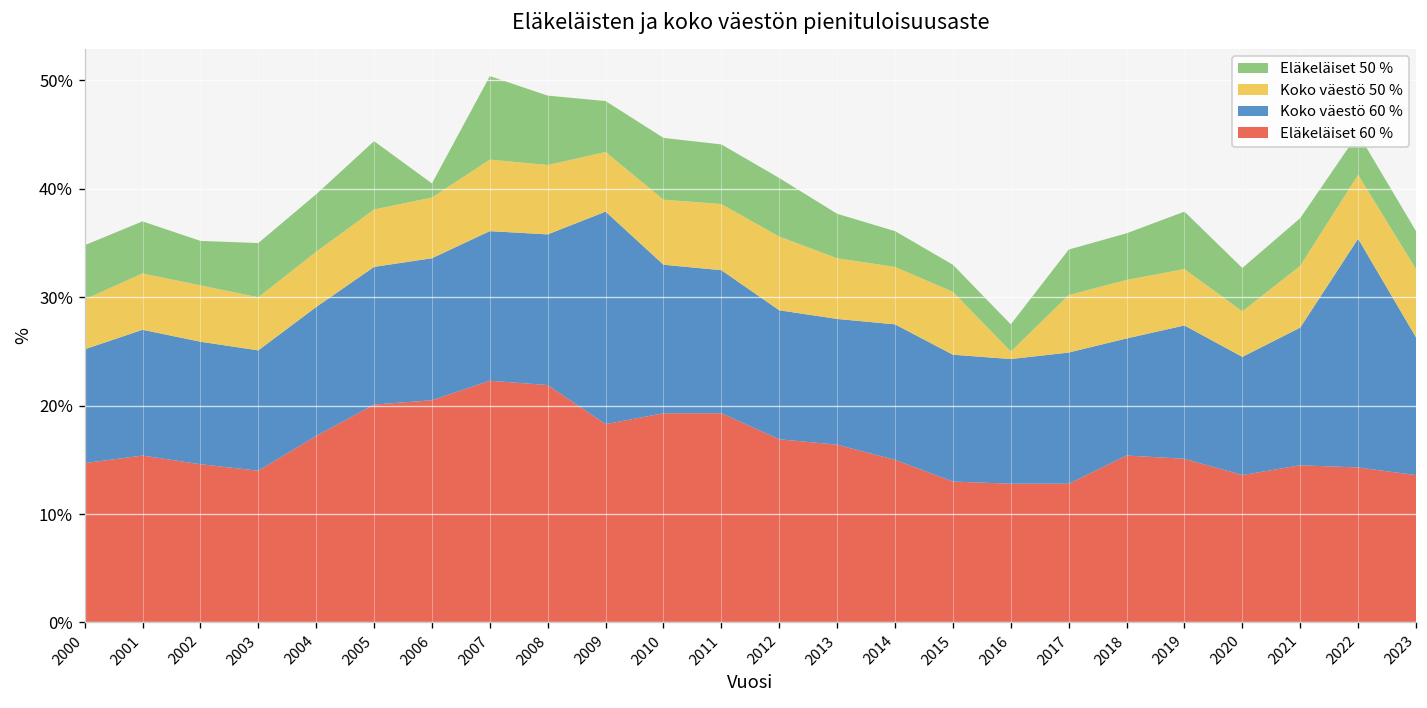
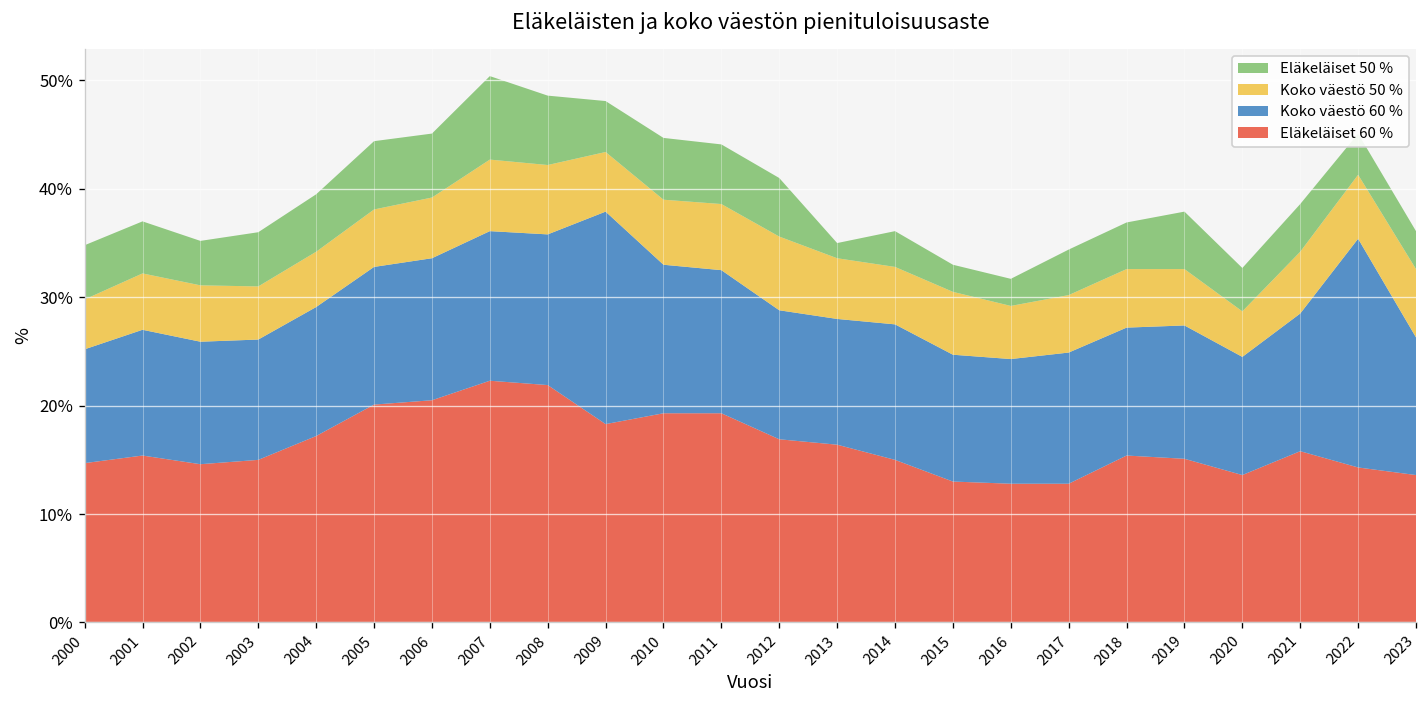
  {
    "Eläkeläiset 60 %": {
      "2000": "15%",
      "2001": "15%",
      "2002": "15%",
-     "2003": "14%",
+     "2003": "15%",
      "2004": "17%",
      "2005": "20%",
      "2006": "21%",
      "2007": "22%",
      "2008": "22%",
      "2009": "18%",
      "2010": "19%",
      "2011": "19%",
      "2012": "17%",
      "2013": "16%",
      "2014": "15%",
      "2015": "13%",
      "2016": "13%",
      "2017": "13%",
      "2018": "15%",
      "2019": "15%",
      "2020": "14%",
-     "2021": "15%",
+     "2021": "16%",
      "2022": "14%",
      "2023": "14%"
    },
    "Koko väestö 60 %": {
      "2000": "11%",
      "2001": "12%",
      "2002": "11%",
      "2003": "11%",
      "2004": "12%",
      "2005": "13%",
      "2006": "13%",
      "2007": "14%",
      "2008": "14%",
      "2009": "20%",
      "2010": "14%",
      "2011": "13%",
      "2012": "12%",
      "2013": "12%",
      "2014": "13%",
      "2015": "12%",
      "2016": "12%",
      "2017": "12%",
-     "2018": "11%",
+     "2018": "12%",
      "2019": "12%",
      "2020": "11%",
      "2021": "13%",
      "2022": "21%",
      "2023": "13%"
    },
    "Koko väestö 50 %": {
      "2000": "5%",
      "2001": "5%",
      "2002": "5%",
      "2003": "5%",
      "2004": "5%",
      "2005": "5%",
      "2006": "6%",
      "2007": "7%",
      "2008": "6%",
      "2009": "6%",
      "2010": "6%",
      "2011": "6%",
      "2012": "7%",
      "2013": "6%",
      "2014": "5%",
      "2015": "6%",
-     "2016": "1%",
+     "2016": "5%",
      "2017": "5%",
      "2018": "5%",
      "2019": "5%",
      "2020": "4%",
      "2021": "6%",
      "2022": "6%",
      "2023": "6%"
    },
    "Eläkeläiset 50 %": {
      "2000": "5%",
      "2001": "5%",
      "2002": "4%",
      "2003": "5%",
      "2004": "5%",
      "2005": "6%",
-     "2006": "1%",
+     "2006": "6%",
      "2007": "8%",
      "2008": "6%",
      "2009": "5%",
      "2010": "6%",
      "2011": "6%",
      "2012": "5%",
-     "2013": "4%",
+     "2013": "1%",
      "2014": "3%",
      "2015": "3%",
      "2016": "3%",
      "2017": "4%",
      "2018": "4%",
      "2019": "5%",
      "2020": "4%",
      "2021": "4%",
      "2023": "4%"
    }
  }
